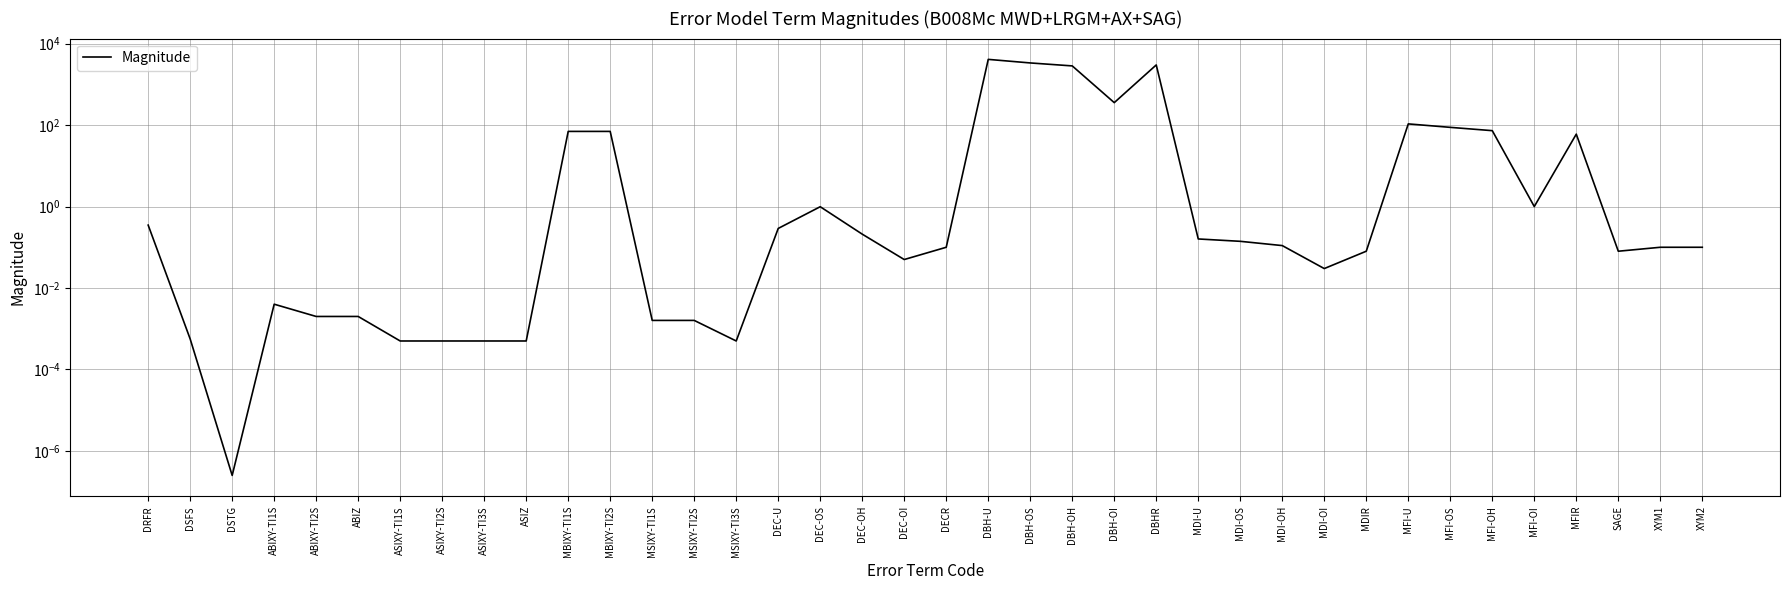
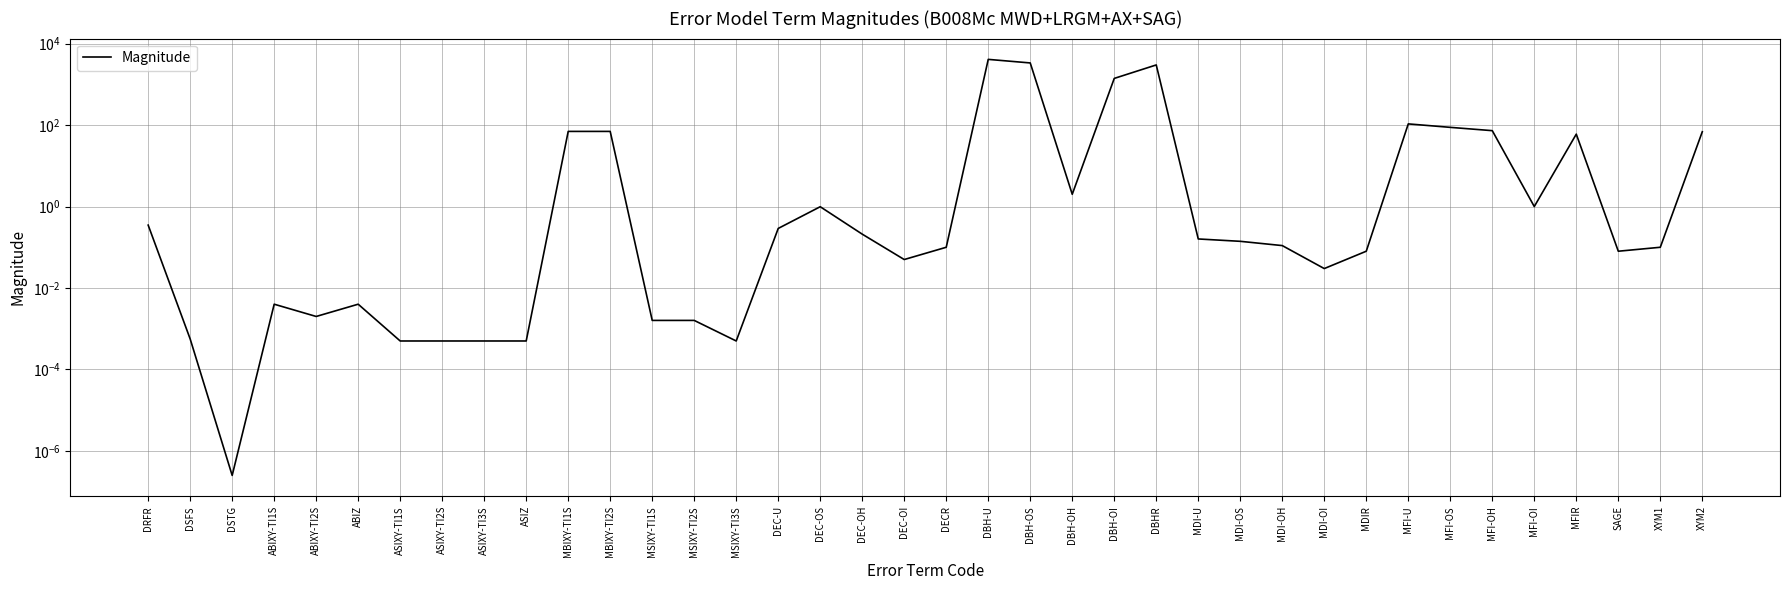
  {
    "DRFR": 0.4,
    "DSFS": 0.0006,
    "DSTG": 0.0000003,
    "ABIXY-TI1S": 0.004,
    "ABIXY-TI2S": 0.002,
-   "ABIZ": 0.002,
+   "ABIZ": 0.004,
    "ASIXY-TI1S": 0.0005,
    "ASIXY-TI2S": 0.0005,
    "ASIXY-TI3S": 0.0005,
    "ASIZ": 0.0005,
    "MBIXY-TI1S": 70,
    "MBIXY-TI2S": 70,
    "MSIXY-TI1S": 0.0016,
    "MSIXY-TI2S": 0.0016,
    "MSIXY-TI3S": 0.0005,
    "DEC-U": 0.3,
    "DEC-OS": 1.0,
    "DEC-OH": 0.2,
    "DEC-OI": 0.05,
    "DECR": 0.10,
    "DBH-U": 4000,
    "DBH-OS": 3000,
-   "DBH-OH": 3000,
-   "DBH-OI": 400,
+   "DBH-OH": 2,
+   "DBH-OI": 1400,
    "DBHR": 3000,
    "MDI-U": 0.16,
    "MDI-OS": 0.14,
    "MDI-OH": 0.11,
    "MDI-OI": 0.03,
    "MDIR": 0.08,
    "MFI-U": 110,
    "MFI-OS": 90,
    "MFI-OH": 70,
    "MFI-OI": 1.0,
    "MFIR": 60,
    "SAGE": 0.08,
    "XYM1": 0.10,
-   "XYM2": 0.1
+   "XYM2": 70
  }
